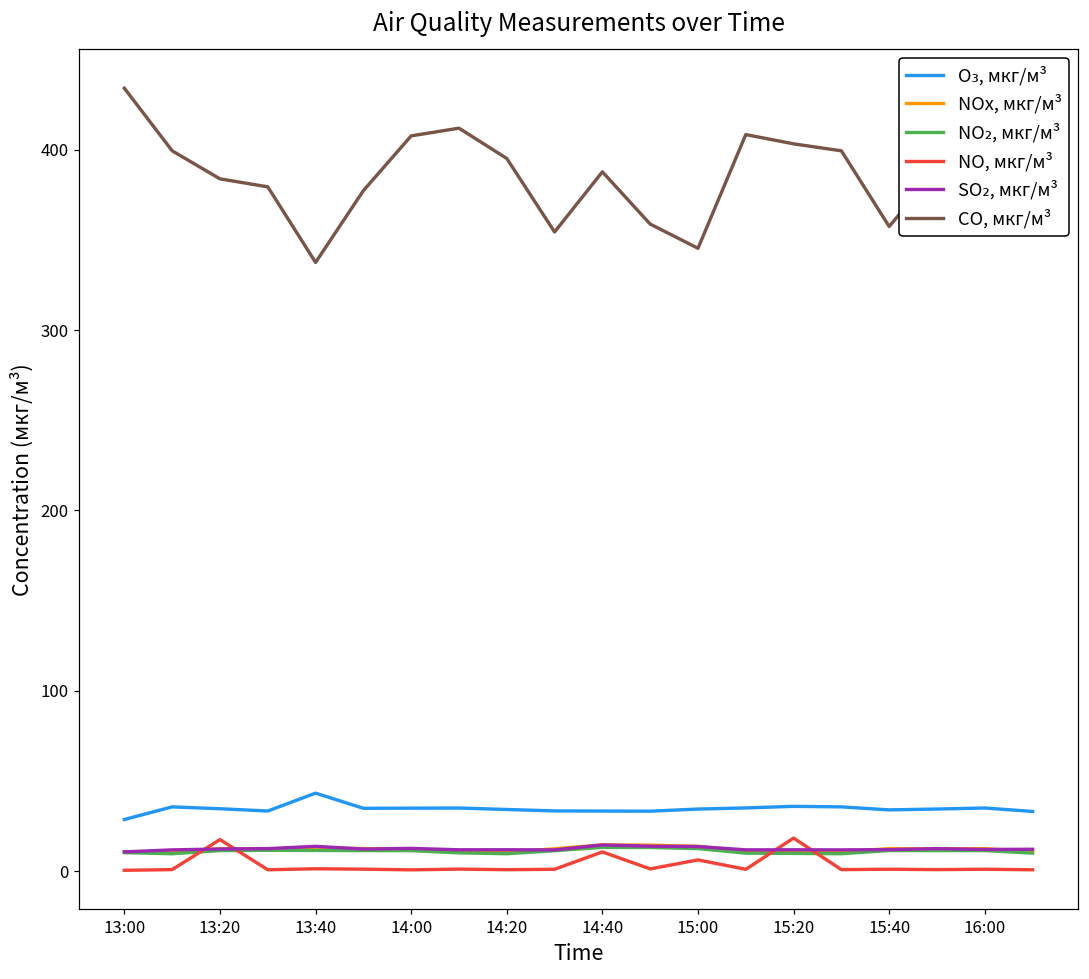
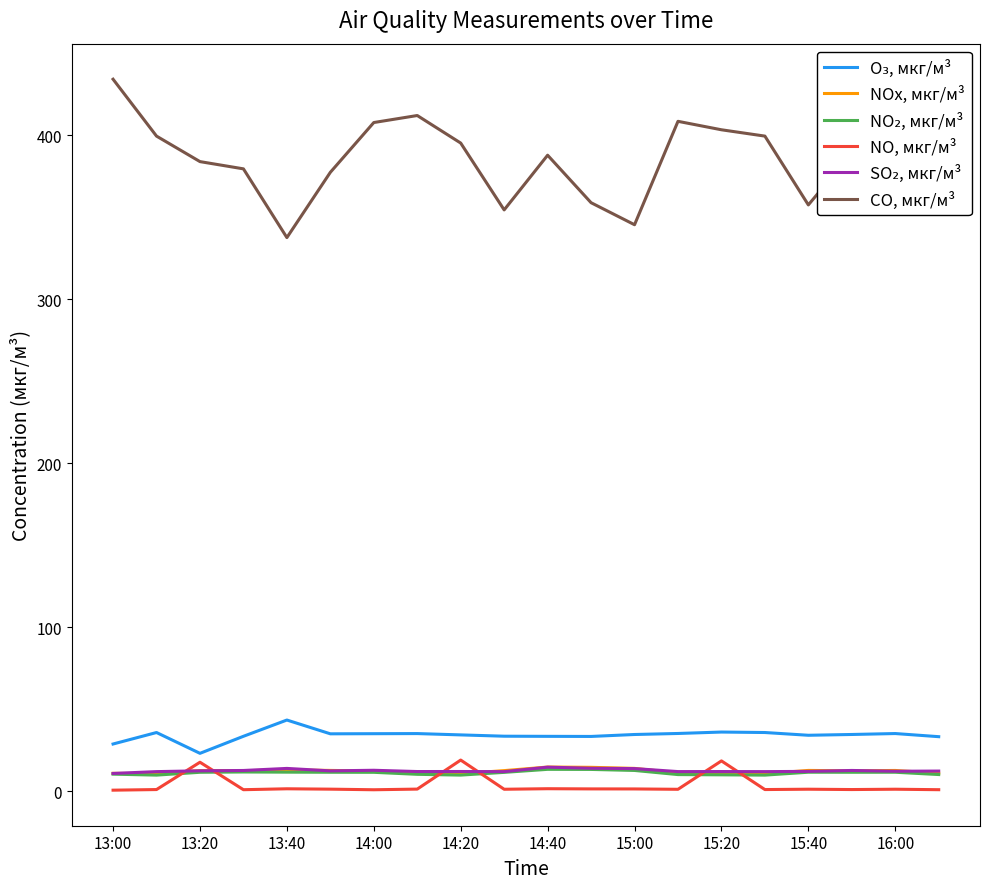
  {
    "O₃, мкг/м³": {
      "13:00": 29,
-     "13:20": 35,
+     "13:20": 23,
      "13:40": 43,
      "14:00": 35,
      "14:20": 34,
      "14:40": 33,
      "15:00": 34,
      "15:20": 36,
      "15:40": 34,
      "16:00": 35
    },
    "NO, мкг/м³": {
      "13:00": 1,
      "13:20": 18,
      "13:40": 1,
      "14:00": 1,
-     "14:20": 1,
-     "14:40": 11,
-     "15:00": 6,
+     "14:20": 19,
+     "14:40": 1,
+     "15:00": 1,
      "15:20": 18,
      "15:40": 1,
      "16:00": 1
    },
    "CO, мкг/м³": {
      "13:00": 434,
      "13:20": 384,
      "13:40": 338,
      "14:00": 408,
      "14:20": 395,
      "14:40": 388,
      "15:00": 345,
      "15:20": 403,
      "15:40": 357
    }
  }
